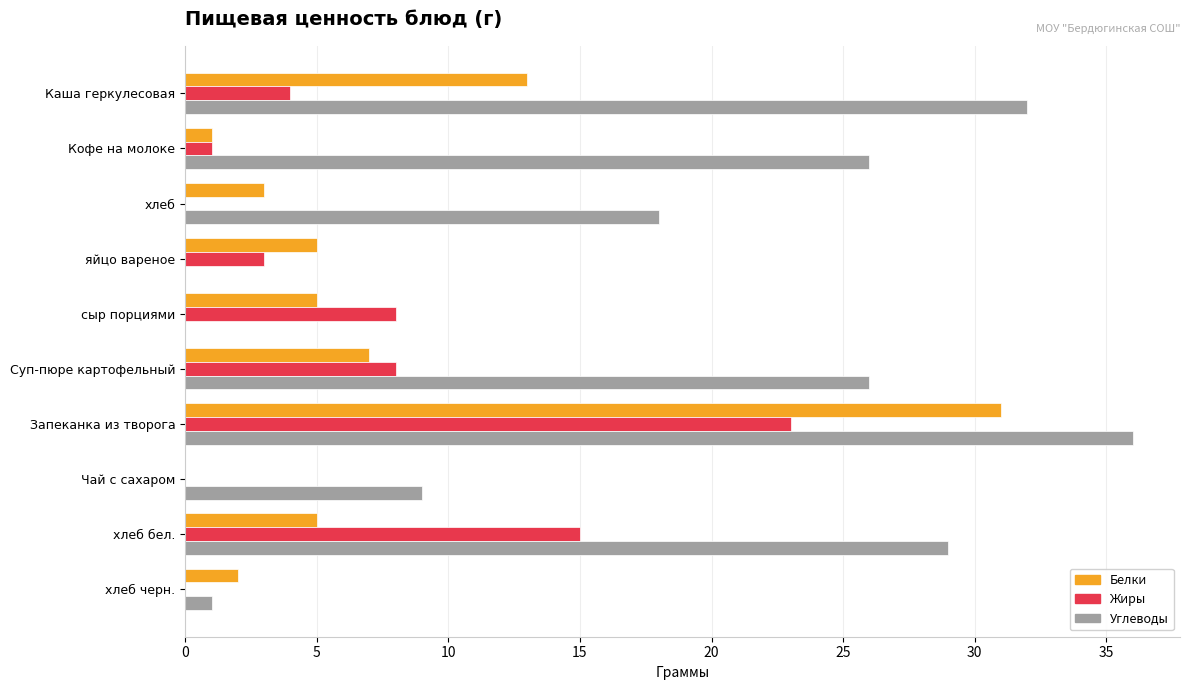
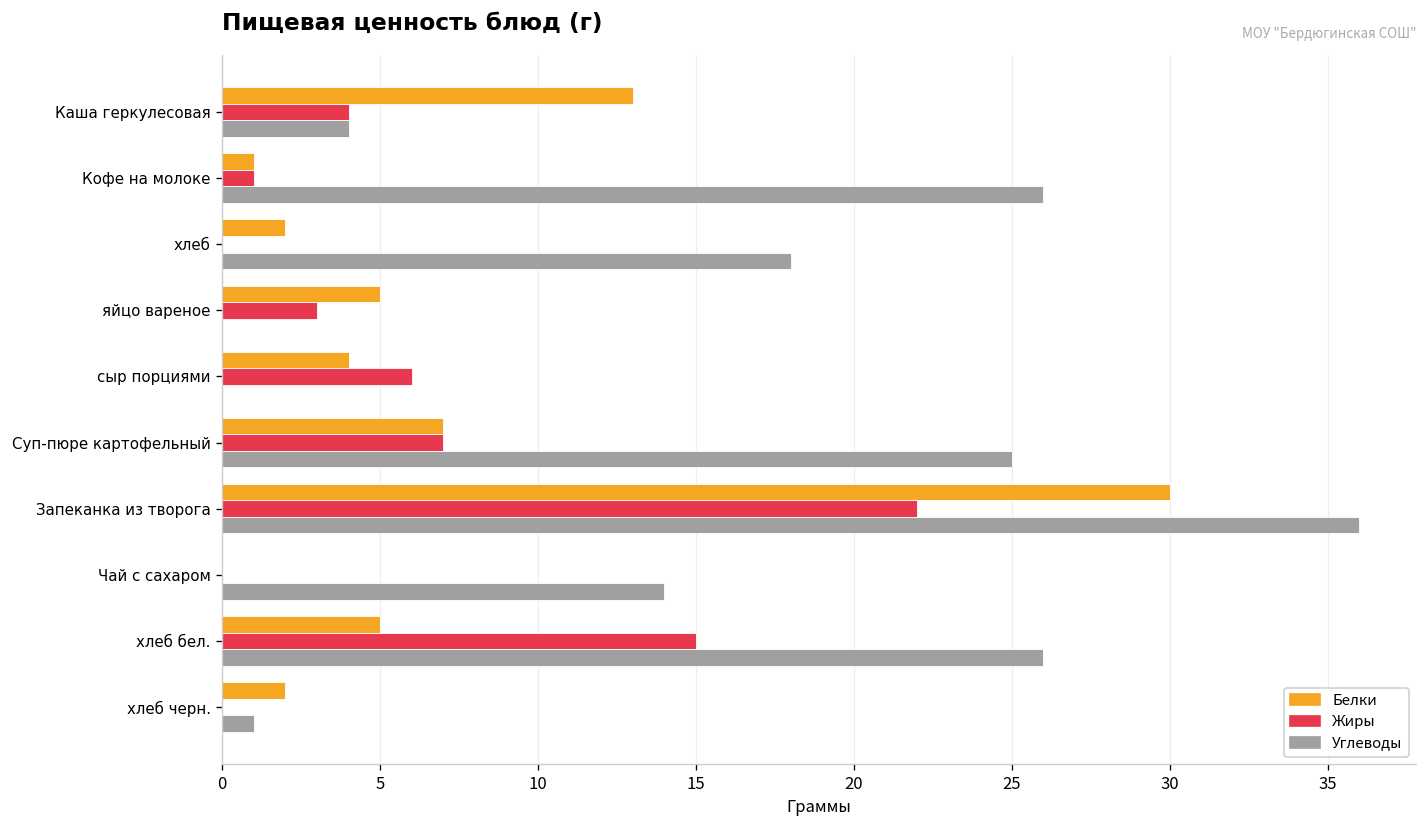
  {
    "Белки": {
      "Каша геркулесовая": 13,
      "Кофе на молоке": 1,
-     "хлеб": 3,
+     "хлеб": 2,
      "яйцо вареное": 5,
-     "сыр порциями": 5,
+     "сыр порциями": 4,
      "Суп-пюре картофельный": 7,
-     "Запеканка из творога": 31,
+     "Запеканка из творога": 30,
      "Чай с сахаром": 0,
      "хлеб бел.": 5,
      "хлеб черн.": 2
    },
    "Жиры": {
      "Каша геркулесовая": 4,
      "Кофе на молоке": 1,
      "хлеб": 0,
      "яйцо вареное": 3,
-     "сыр порциями": 8,
-     "Суп-пюре картофельный": 8,
-     "Запеканка из творога": 23,
+     "сыр порциями": 6,
+     "Суп-пюре картофельный": 7,
+     "Запеканка из творога": 22,
      "Чай с сахаром": 0,
      "хлеб бел.": 15,
      "хлеб черн.": 0
    },
    "Углеводы": {
-     "Каша геркулесовая": 32,
+     "Каша геркулесовая": 4,
      "Кофе на молоке": 26,
      "хлеб": 18,
      "яйцо вареное": 0,
      "сыр порциями": 0,
-     "Суп-пюре картофельный": 26,
+     "Суп-пюре картофельный": 25,
      "Запеканка из творога": 36,
-     "Чай с сахаром": 9,
-     "хлеб бел.": 29,
+     "Чай с сахаром": 14,
+     "хлеб бел.": 26,
      "хлеб черн.": 1
    }
  }
